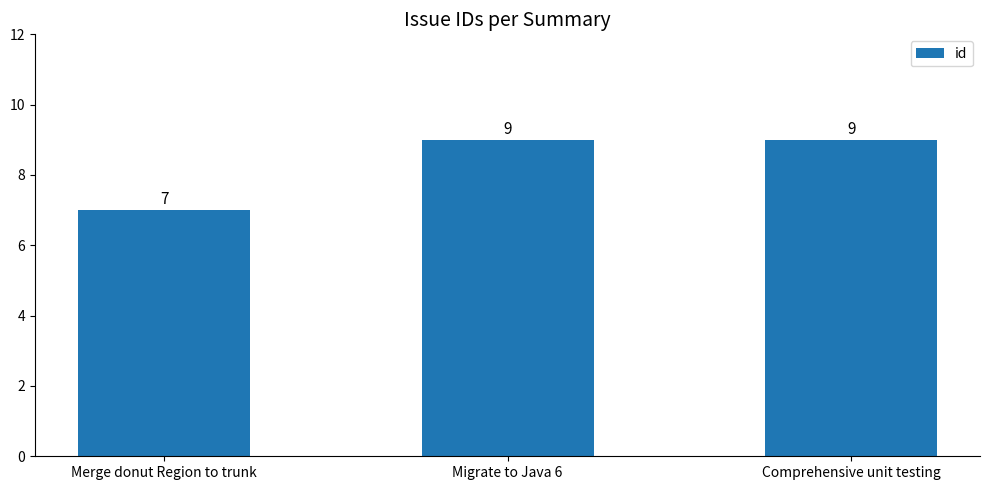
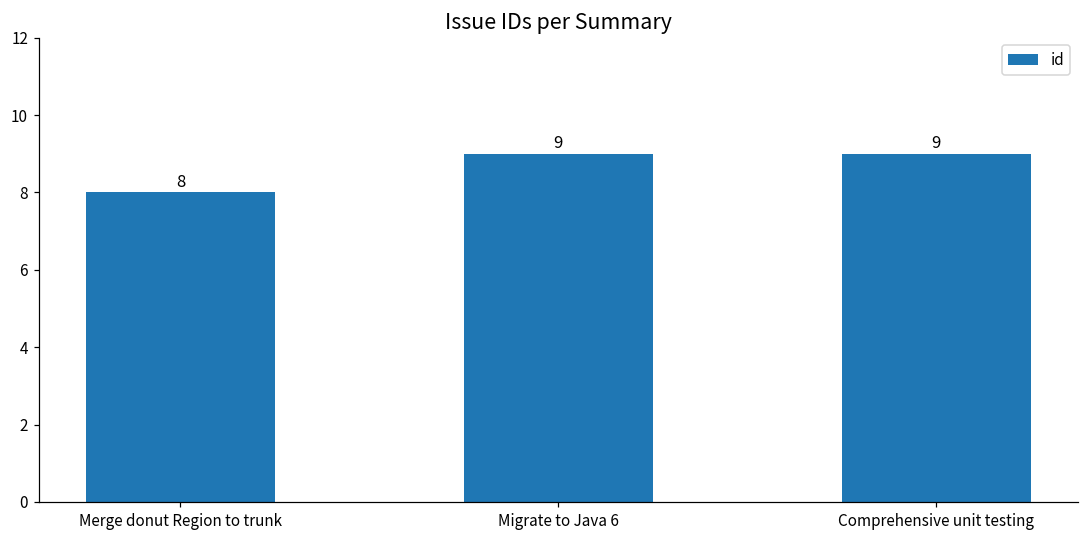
  {
-   "Merge donut Region to trunk": 7,
+   "Merge donut Region to trunk": 8,
    "Migrate to Java 6": 9,
    "Comprehensive unit testing": 9
  }
